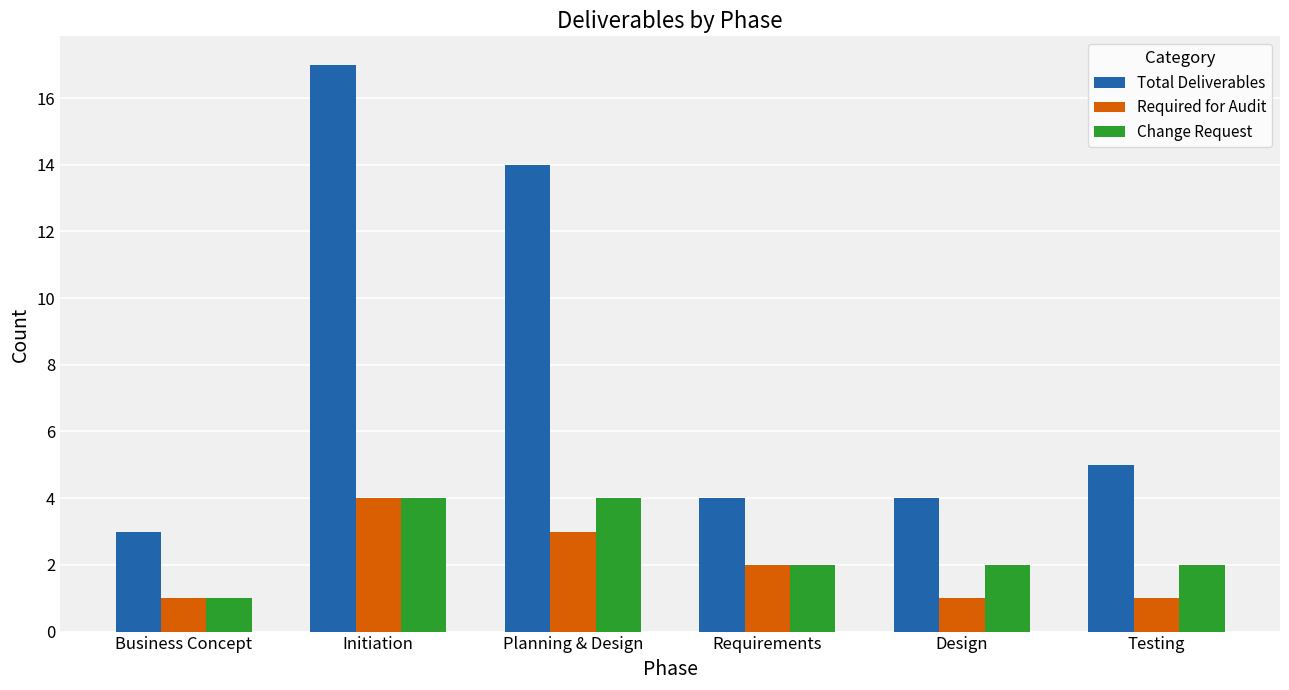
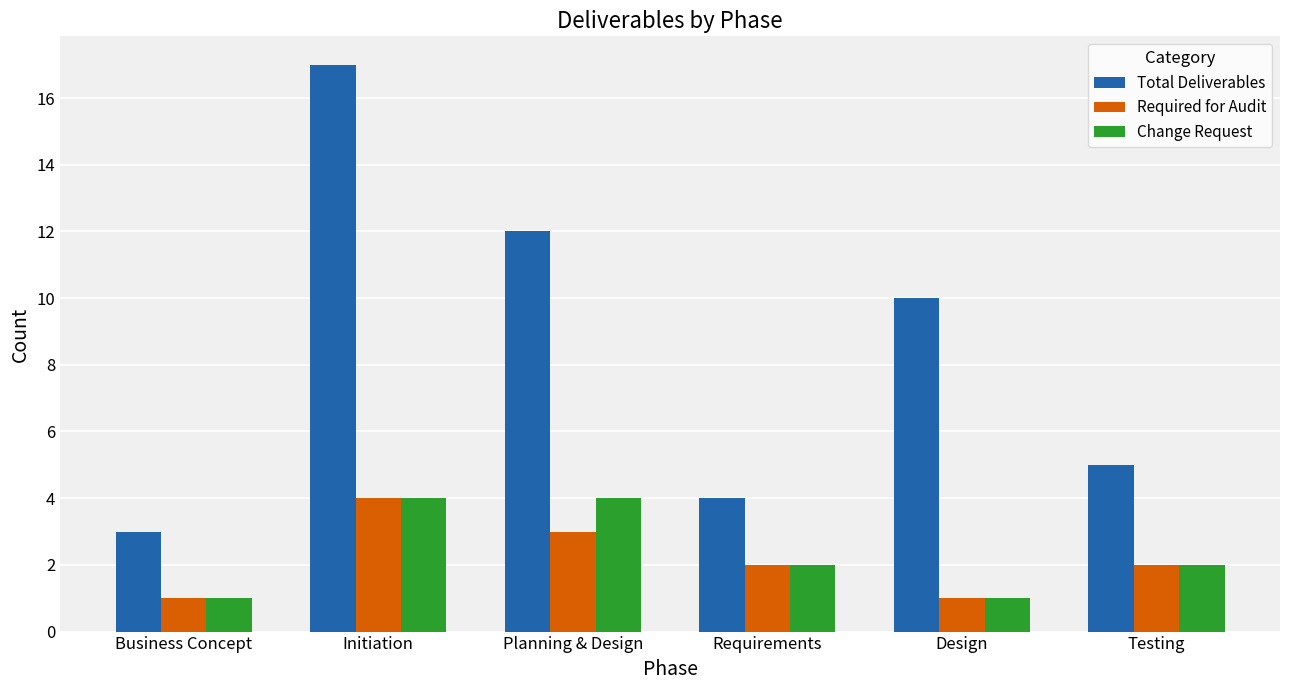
  {
    "Total Deliverables": {
      "Business Concept": 3,
      "Initiation": 17,
-     "Planning & Design": 14,
+     "Planning & Design": 12,
      "Requirements": 4,
-     "Design": 4,
+     "Design": 10,
      "Testing": 5
    },
    "Required for Audit": {
      "Business Concept": 1,
      "Initiation": 4,
      "Planning & Design": 3,
      "Requirements": 2,
      "Design": 1,
-     "Testing": 1
+     "Testing": 2
    },
    "Change Request": {
      "Business Concept": 1,
      "Initiation": 4,
      "Planning & Design": 4,
      "Requirements": 2,
-     "Design": 2,
+     "Design": 1,
      "Testing": 2
    }
  }
